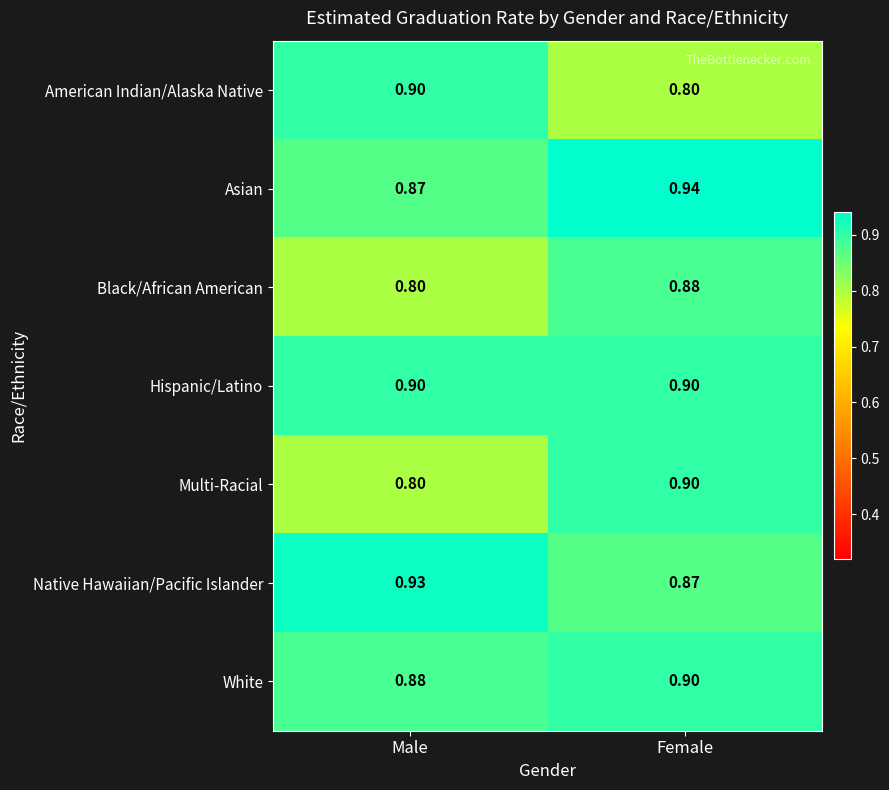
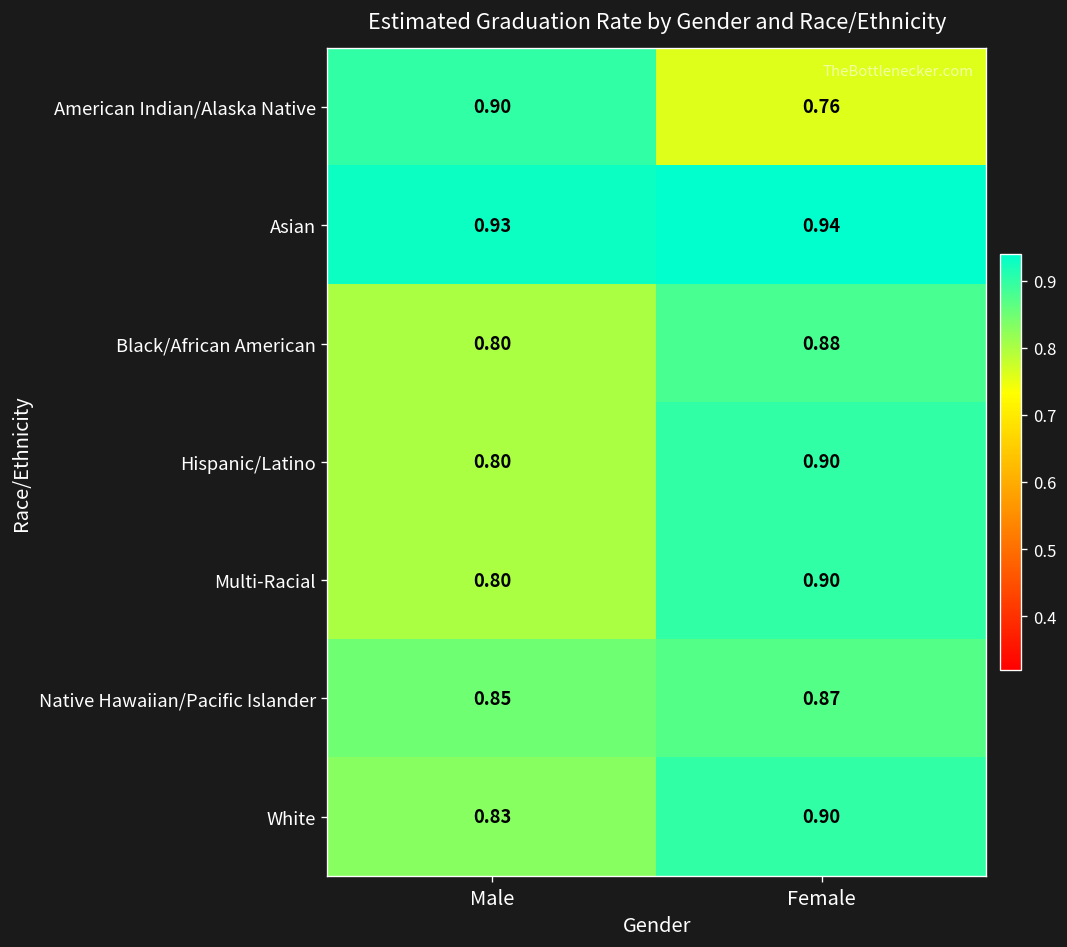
  {
    "American Indian/Alaska Native": {
      "Male": 0.90,
-     "Female": 0.80
+     "Female": 0.76
    },
    "Asian": {
-     "Male": 0.87,
+     "Male": 0.93,
      "Female": 0.94
    },
    "Black/African American": {
      "Male": 0.80,
      "Female": 0.88
    },
    "Hispanic/Latino": {
-     "Male": 0.90,
+     "Male": 0.80,
      "Female": 0.90
    },
    "Multi-Racial": {
      "Male": 0.80,
      "Female": 0.90
    },
    "Native Hawaiian/Pacific Islander": {
-     "Male": 0.93,
+     "Male": 0.85,
      "Female": 0.87
    },
    "White": {
-     "Male": 0.88,
+     "Male": 0.83,
      "Female": 0.90
    }
  }
